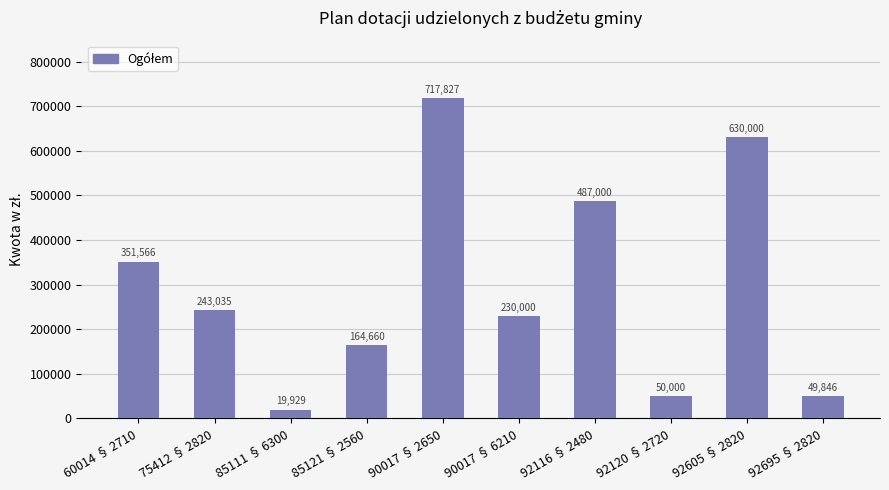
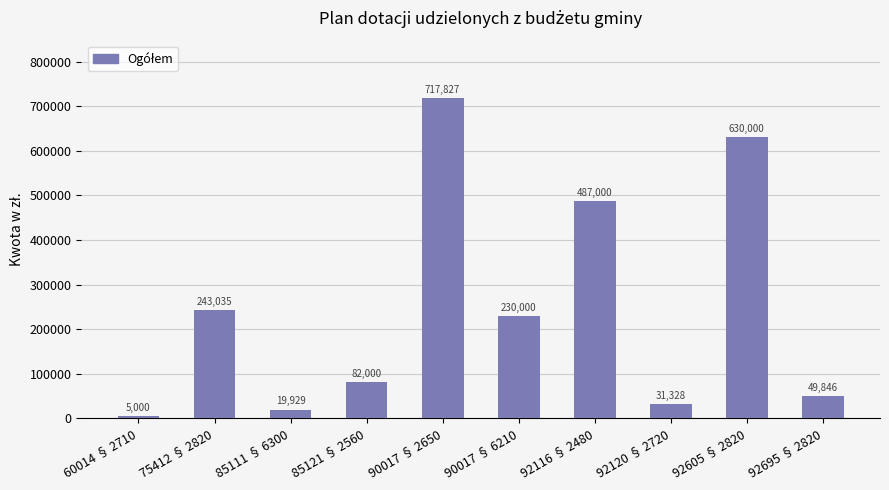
  {
-   "60014 § 2710": "351,566",
+   "60014 § 2710": "5,000",
    "75412 § 2820": "243,035",
    "85111 § 6300": "19,929",
-   "85121 § 2560": "164,660",
+   "85121 § 2560": "82,000",
    "90017 § 2650": "717,827",
    "90017 § 6210": "230,000",
    "92116 § 2480": "487,000",
-   "92120 § 2720": "50,000",
+   "92120 § 2720": "31,328",
    "92605 § 2820": "630,000",
    "92695 § 2820": "49,846"
  }
